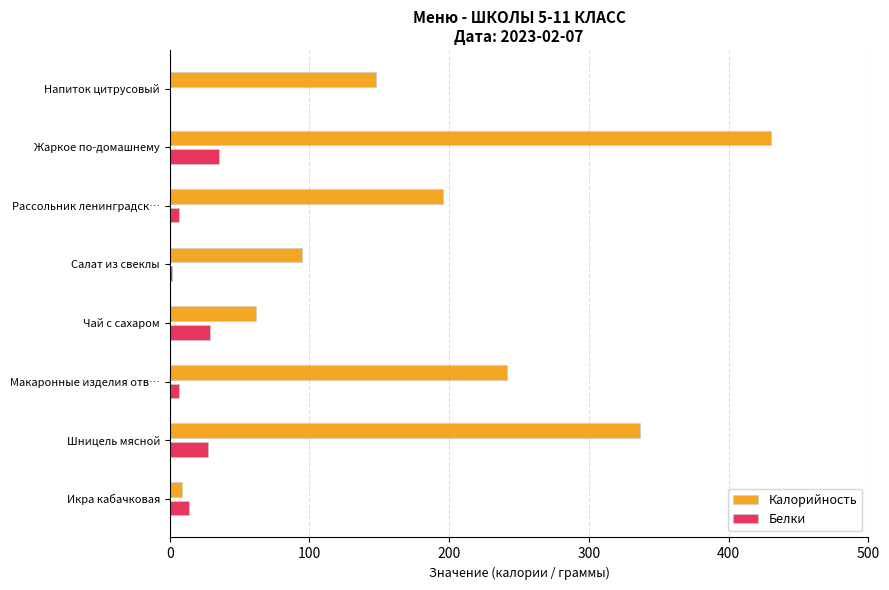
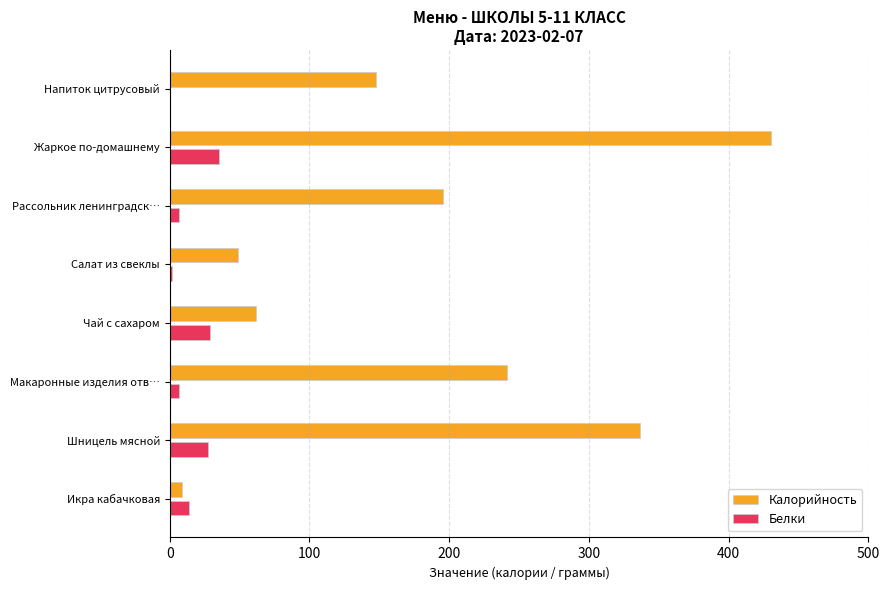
  {
    "Калорийность": {
      "Напиток цитрусовый": 148,
      "Жаркое по-домашнему": 430,
      "Рассольник ленинградск…": 196,
-     "Салат из свеклы": 95,
+     "Салат из свеклы": 49,
      "Чай с сахаром": 61,
      "Макаронные изделия отв…": 241,
      "Шницель мясной": 336,
      "Икра кабачковая": 9
    },
    "Белки": {
      "Жаркое по-домашнему": 35,
      "Рассольник ленинградск…": 7,
      "Чай с сахаром": 29,
      "Макаронные изделия отв…": 7,
      "Шницель мясной": 28,
      "Икра кабачковая": 14
    }
  }
